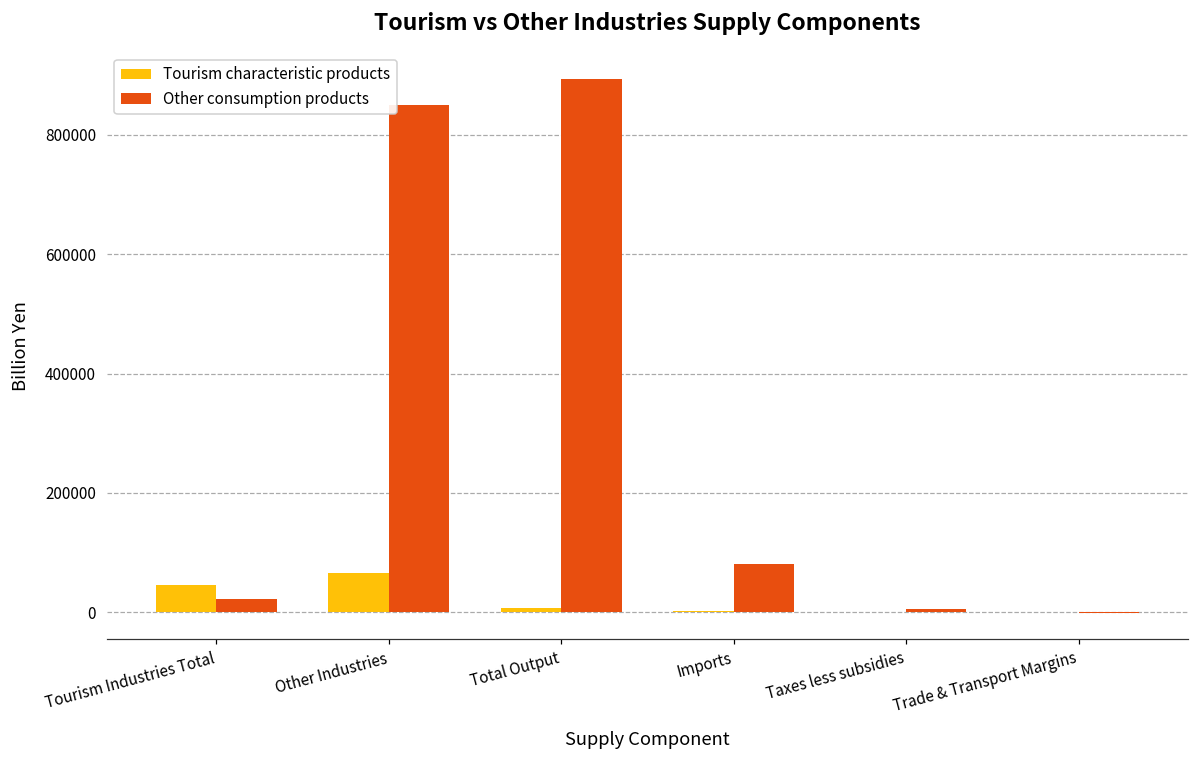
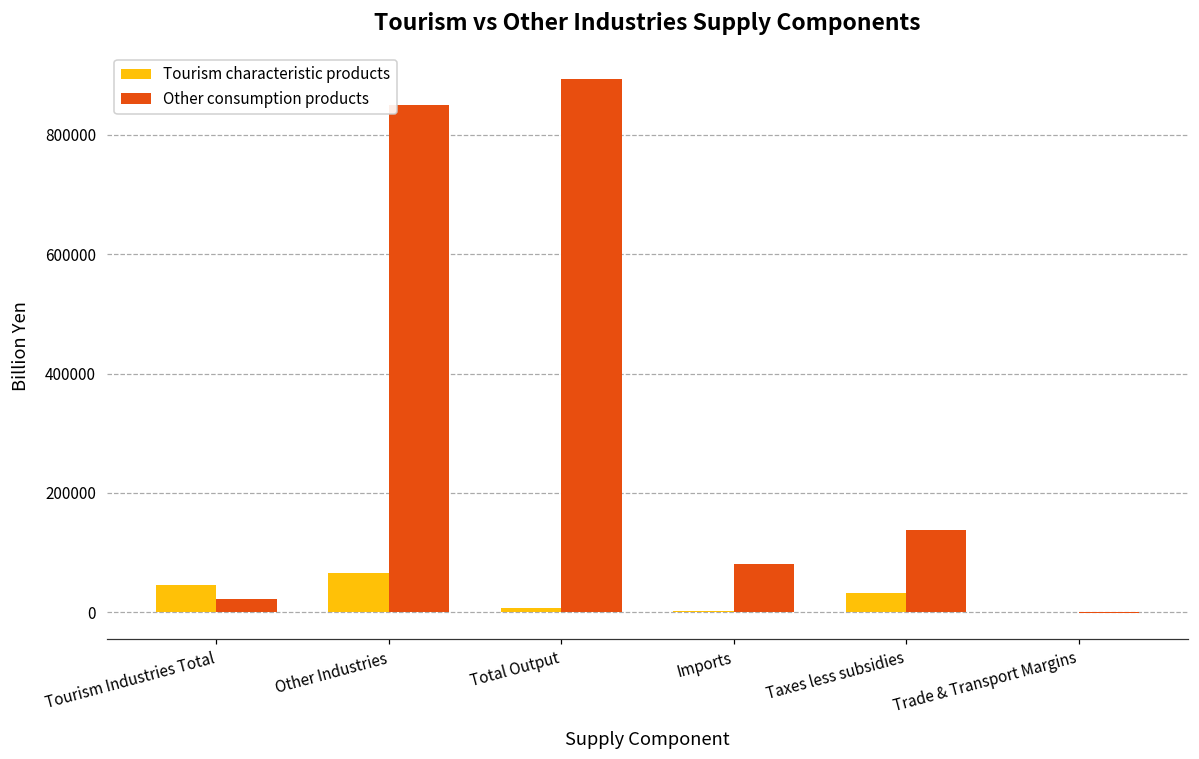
  {
    "Tourism characteristic products": {
      "Tourism Industries Total": 50000,
      "Other Industries": 70000,
      "Total Output": 10000,
-     "Taxes less subsidies": 0,
+     "Taxes less subsidies": 30000,
      "Trade & Transport Margins": 0
    },
    "Other consumption products": {
      "Tourism Industries Total": 20000,
      "Other Industries": 850000,
      "Total Output": 890000,
      "Imports": 80000,
-     "Taxes less subsidies": 10000
+     "Taxes less subsidies": 140000
    }
  }
